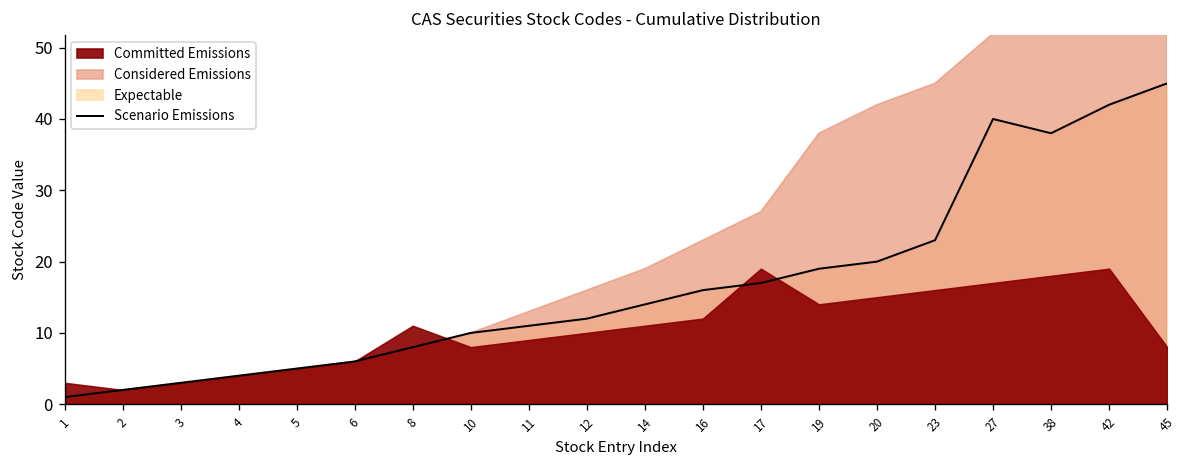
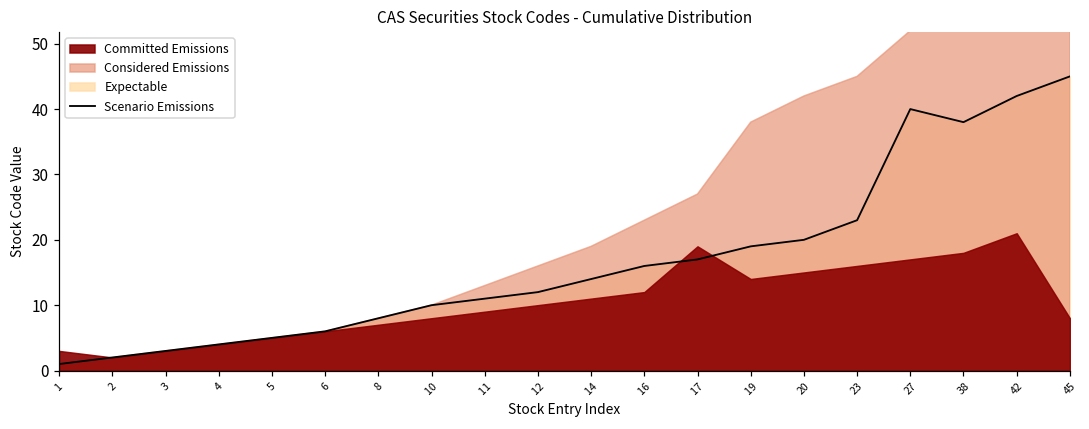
  {
    "Expectable": {
      "11": 11,
      "12": 12,
      "14": 14,
      "16": 16,
      "17": 17,
      "19": 19,
      "20": 20,
      "23": 23,
      "27": 40,
      "38": 38,
      "42": 42,
      "45": 45
    },
    "Considered Emissions": {
      "11": 13,
      "12": 16,
      "14": 19,
      "16": 23,
      "17": 27,
      "19": 38,
      "20": 42,
      "23": 45,
      "27": 52
    },
    "Committed Emissions": {
      "1": 3,
-     "8": 11,
+     "8": 7,
      "10": 8,
      "11": 9,
      "12": 10,
      "14": 11,
      "16": 12,
      "17": 19,
      "19": 14,
      "20": 15,
      "23": 16,
      "27": 17,
      "38": 18,
-     "42": 19,
+     "42": 21,
      "45": 8
    }
  }
